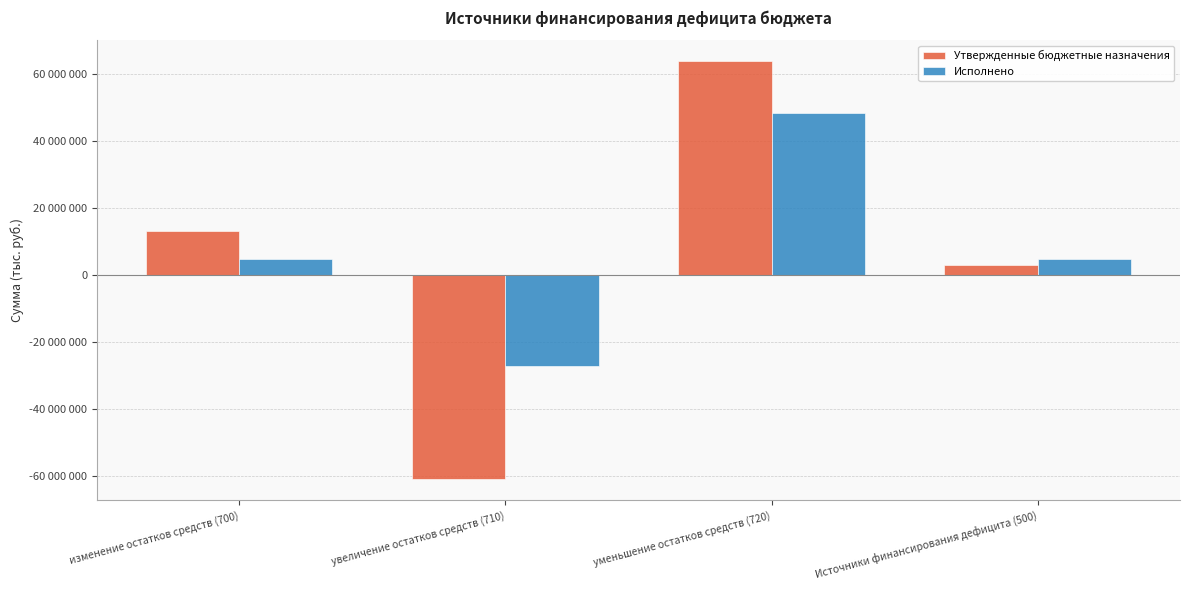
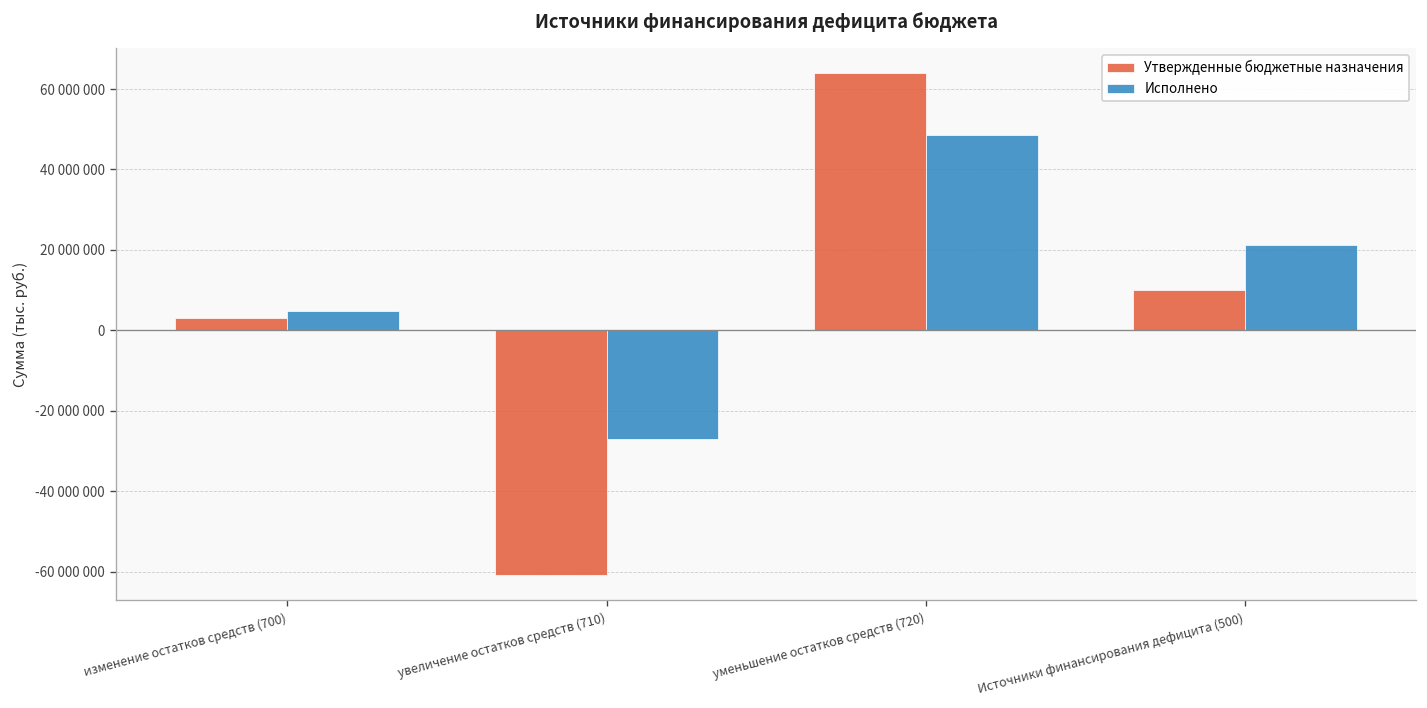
  {
    "Утвержденные бюджетные назначения": {
-     "изменение остатков средств (700)": 13000000,
+     "изменение остатков средств (700)": 3000000,
      "увеличение остатков средств (710)": -61000000,
      "уменьшение остатков средств (720)": 64000000,
-     "Источники финансирования дефицита (500)": 3000000
+     "Источники финансирования дефицита (500)": 10000000
    },
    "Исполнено": {
      "изменение остатков средств (700)": 5000000,
      "увеличение остатков средств (710)": -27000000,
      "уменьшение остатков средств (720)": 49000000,
-     "Источники финансирования дефицита (500)": 5000000
+     "Источники финансирования дефицита (500)": 21000000
    }
  }
